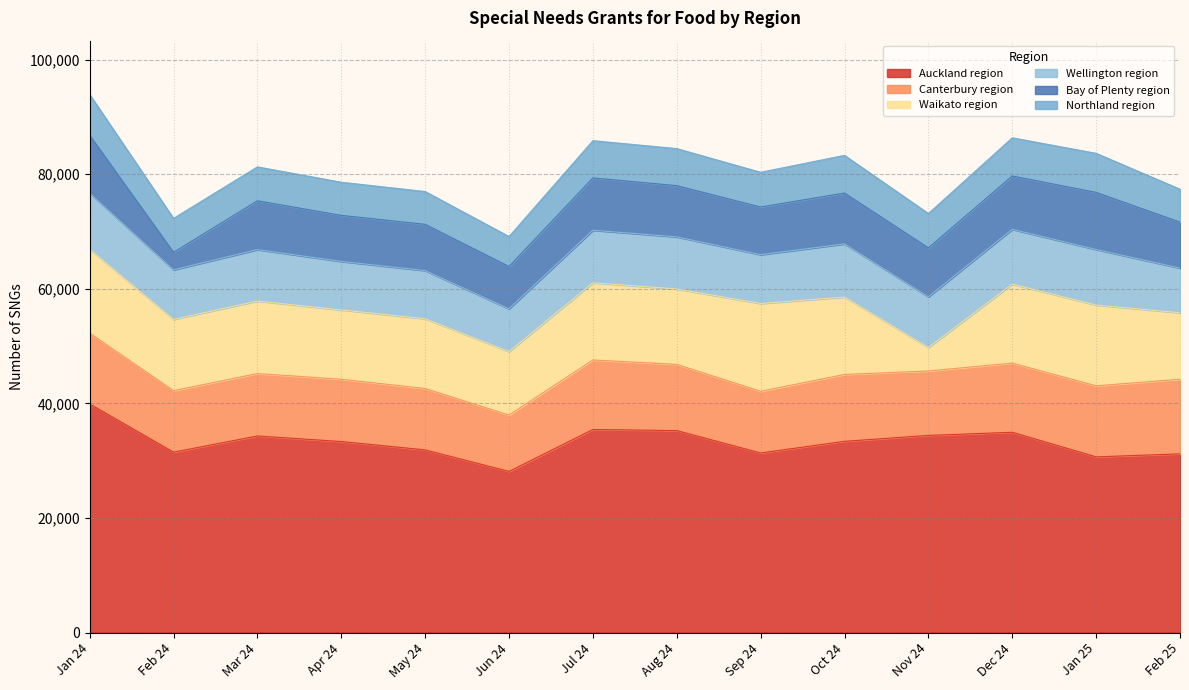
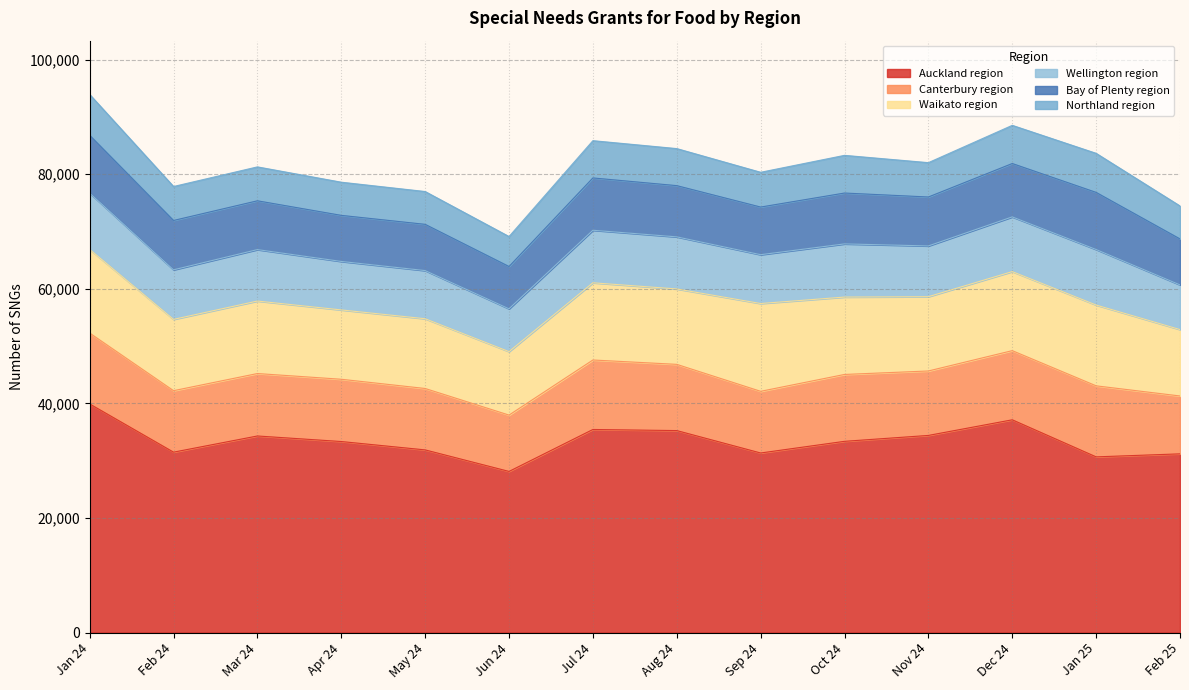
  {
    "Auckland region": {
      "Jan 24": "40,000",
      "Feb 24": "31,000",
      "Mar 24": "34,000",
      "Apr 24": "33,000",
      "May 24": "32,000",
      "Jun 24": "28,000",
      "Jul 24": "35,000",
      "Aug 24": "35,000",
      "Sep 24": "31,000",
      "Oct 24": "33,000",
      "Nov 24": "34,000",
-     "Dec 24": "35,000",
+     "Dec 24": "37,000",
      "Jan 25": "31,000",
      "Feb 25": "31,000"
    },
    "Canterbury region": {
      "Jan 24": "12,000",
      "Feb 24": "11,000",
      "Mar 24": "11,000",
      "Apr 24": "11,000",
      "May 24": "11,000",
      "Jun 24": "10,000",
      "Jul 24": "12,000",
      "Aug 24": "12,000",
      "Sep 24": "11,000",
      "Oct 24": "12,000",
      "Nov 24": "11,000",
      "Dec 24": "12,000",
      "Jan 25": "12,000",
-     "Feb 25": "13,000"
+     "Feb 25": "10,000"
    },
    "Waikato region": {
      "Jan 24": "15,000",
      "Feb 24": "12,000",
      "Mar 24": "13,000",
      "Apr 24": "12,000",
      "May 24": "12,000",
      "Jun 24": "11,000",
      "Jul 24": "13,000",
      "Aug 24": "13,000",
      "Sep 24": "15,000",
      "Oct 24": "14,000",
-     "Nov 24": "4,000",
+     "Nov 24": "13,000",
      "Dec 24": "14,000",
      "Jan 25": "14,000",
      "Feb 25": "12,000"
    },
    "Bay of Plenty region": {
      "Jan 24": "10,000",
-     "Feb 24": "3,000",
+     "Feb 24": "9,000",
      "Mar 24": "9,000",
      "Apr 24": "8,000",
      "May 24": "8,000",
      "Jun 24": "7,000",
      "Jul 24": "9,000",
      "Aug 24": "9,000",
      "Sep 24": "8,000",
      "Oct 24": "9,000",
      "Nov 24": "9,000",
      "Dec 24": "9,000",
      "Jan 25": "10,000",
      "Feb 25": "8,000"
    }
  }
